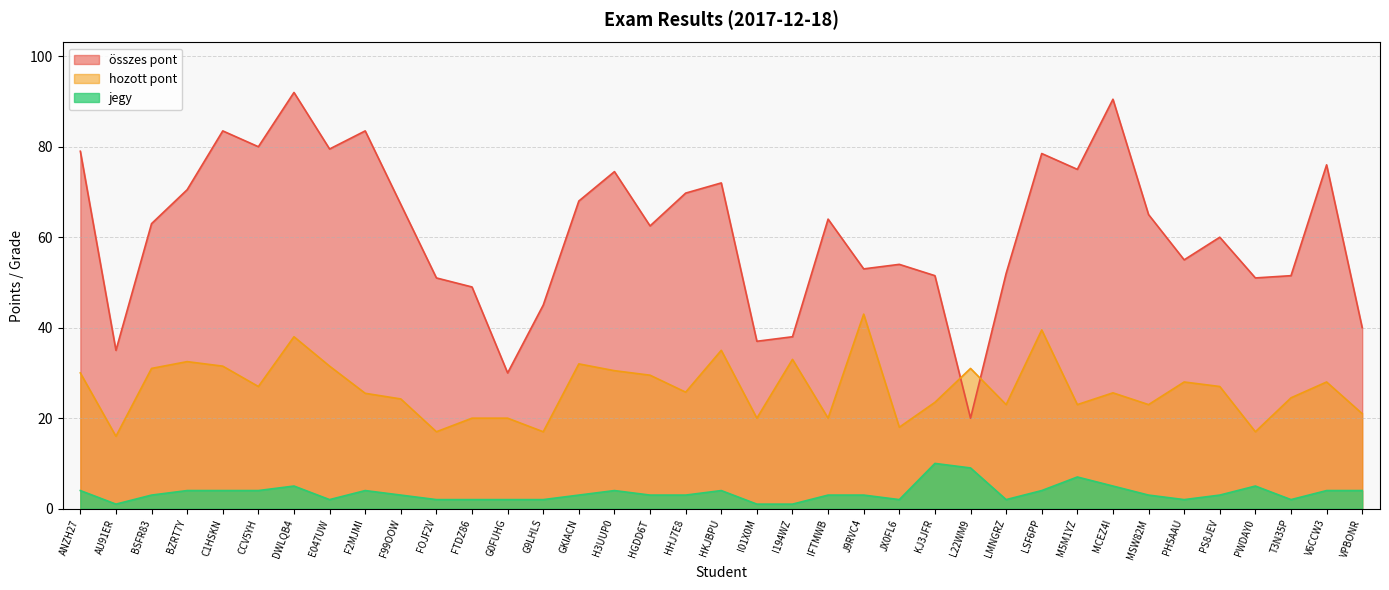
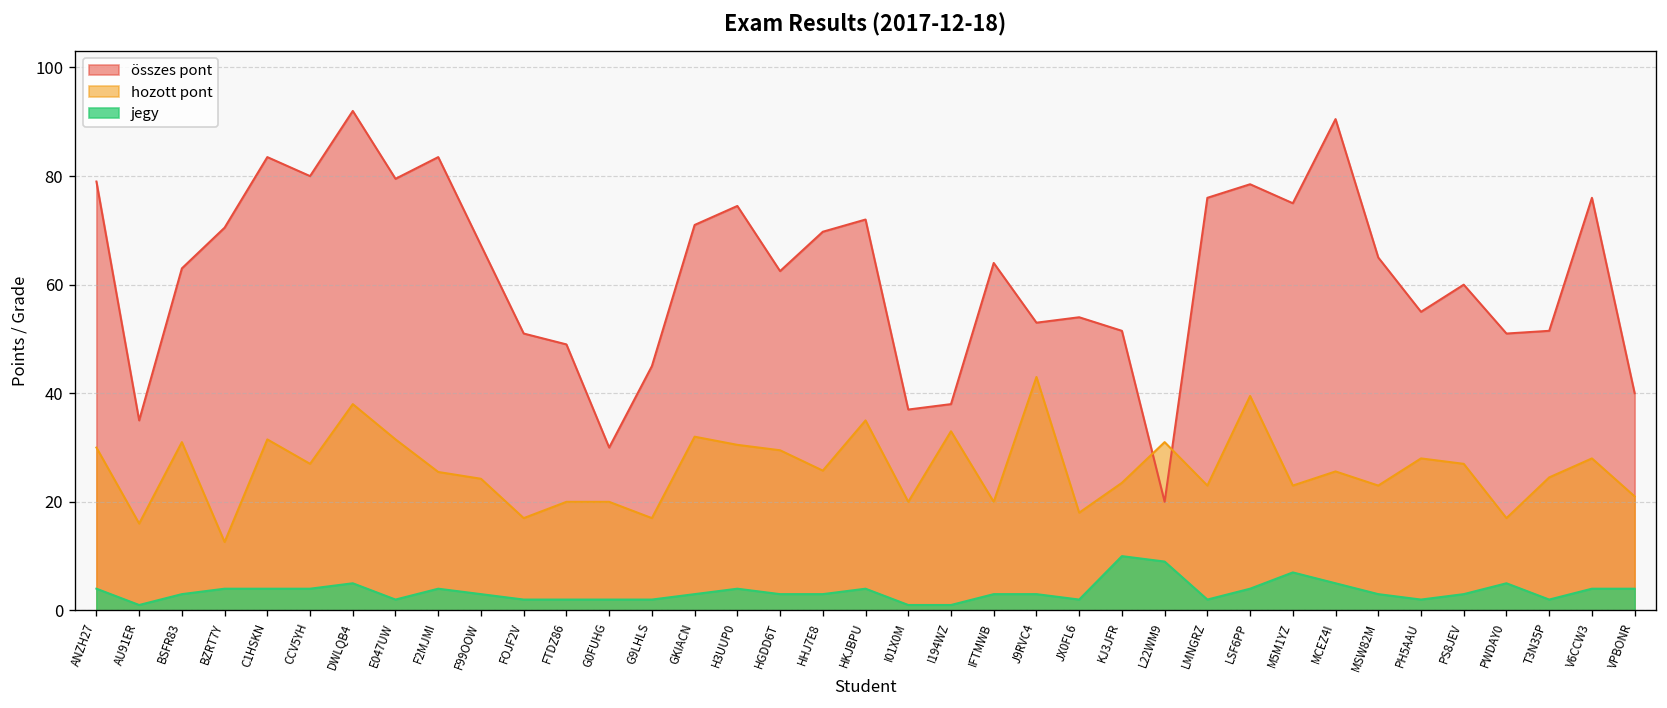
  {
    "összes pont": {
      "ANZH27": 79,
      "AU91ER": 35,
      "BSFR83": 63,
      "BZRT7Y": 71,
      "C1HSKN": 84,
      "CCV5YH": 80,
      "DWLQB4": 92,
      "E047UW": 80,
      "F2MJMI": 84,
      "F99OOW": 67,
      "FOJF2V": 51,
      "FTDZ86": 49,
      "G0FUHG": 30,
      "G9LHLS": 45,
-     "GKIACN": 68,
+     "GKIACN": 71,
      "H3UUP0": 75,
      "HGDD6T": 63,
      "HHJ7E8": 70,
      "HKJBPU": 72,
      "I01X0M": 37,
      "I194WZ": 38,
      "IFTMWB": 64,
      "J9RVC4": 53,
      "JX0FL6": 54,
      "KJ3JFR": 52,
      "L22WM9": 20,
-     "LMNGRZ": 52,
+     "LMNGRZ": 76,
      "LSF6PP": 79,
      "M5M1YZ": 75,
      "MCEZ4I": 91,
      "MSW82M": 65,
      "PH5AAU": 55,
      "PS8JEV": 60,
      "PWDAY0": 51,
      "T3N35P": 52,
      "V6CCW3": 76,
      "VPBONR": 40
    },
    "hozott pont": {
      "ANZH27": 30,
      "AU91ER": 16,
      "BSFR83": 31,
-     "BZRT7Y": 33,
+     "BZRT7Y": 13,
      "C1HSKN": 32,
      "CCV5YH": 27,
      "DWLQB4": 38,
      "E047UW": 32,
      "F2MJMI": 26,
      "F99OOW": 24,
      "FOJF2V": 17,
      "FTDZ86": 20,
      "G0FUHG": 20,
      "G9LHLS": 17,
      "GKIACN": 32,
      "H3UUP0": 31,
      "HGDD6T": 30,
      "HHJ7E8": 26,
      "HKJBPU": 35,
      "I01X0M": 20,
      "I194WZ": 33,
      "IFTMWB": 20,
      "J9RVC4": 43,
      "JX0FL6": 18,
      "KJ3JFR": 24,
      "L22WM9": 31,
      "LMNGRZ": 23,
      "LSF6PP": 40,
      "M5M1YZ": 23,
      "MCEZ4I": 26,
      "MSW82M": 23,
      "PH5AAU": 28,
      "PS8JEV": 27,
      "PWDAY0": 17,
      "T3N35P": 25,
      "V6CCW3": 28,
      "VPBONR": 21
    },
    "jegy": {
      "ANZH27": 4,
      "AU91ER": 1,
      "BSFR83": 3,
      "BZRT7Y": 4,
      "C1HSKN": 4,
      "CCV5YH": 4,
      "DWLQB4": 5,
      "E047UW": 2,
      "F2MJMI": 4,
      "F99OOW": 3,
      "FOJF2V": 2,
      "FTDZ86": 2,
      "G0FUHG": 2,
      "G9LHLS": 2,
      "GKIACN": 3,
      "H3UUP0": 4,
      "HGDD6T": 3,
      "HHJ7E8": 3,
      "HKJBPU": 4,
      "I01X0M": 1,
      "I194WZ": 1,
      "IFTMWB": 3,
      "J9RVC4": 3,
      "JX0FL6": 2,
      "KJ3JFR": 10,
      "L22WM9": 9,
      "LMNGRZ": 2,
      "LSF6PP": 4,
      "M5M1YZ": 7,
      "MCEZ4I": 5,
      "MSW82M": 3,
      "PH5AAU": 2,
      "PS8JEV": 3,
      "PWDAY0": 5,
      "T3N35P": 2,
      "V6CCW3": 4,
      "VPBONR": 4
    }
  }
